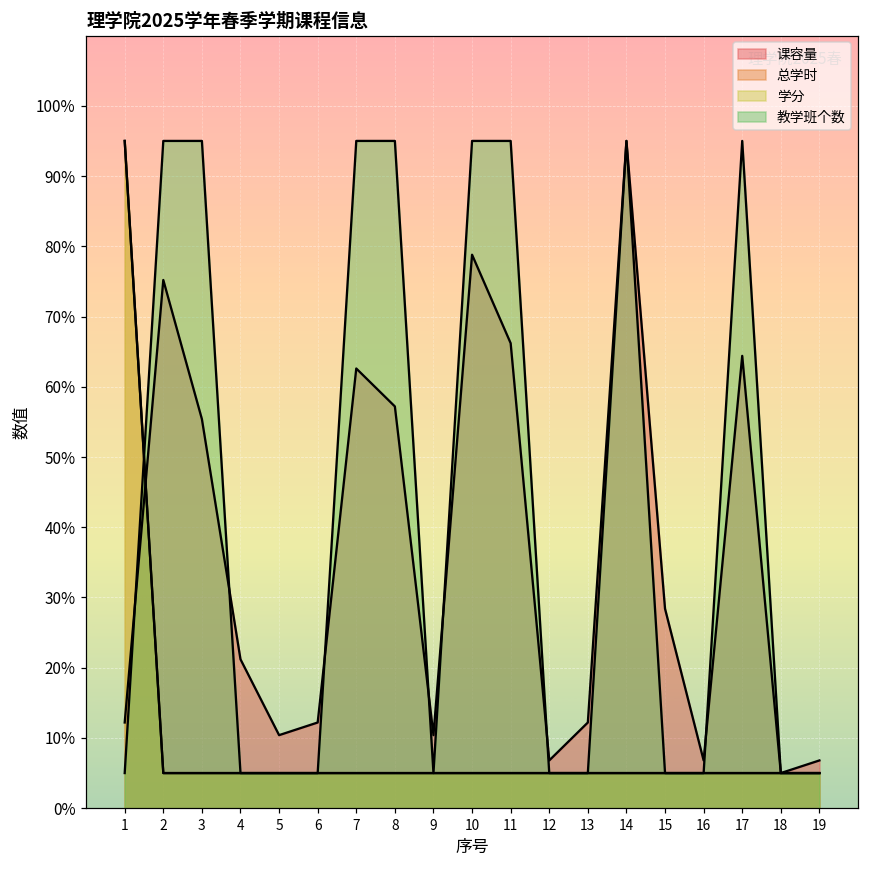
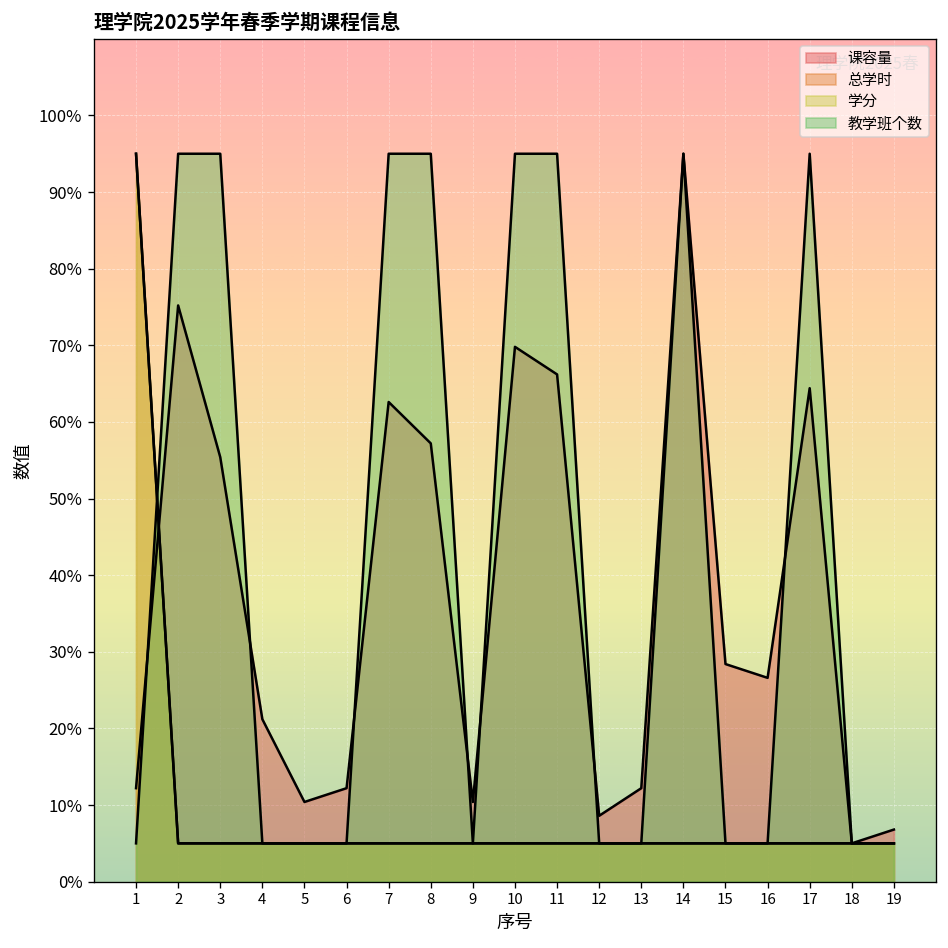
  {
    "课容量": {
      "1": "12%",
      "2": "75%",
      "3": "55%",
      "4": "21%",
      "5": "10%",
      "6": "12%",
      "7": "63%",
      "8": "57%",
      "9": "10%",
-     "10": "79%",
+     "10": "70%",
      "11": "66%",
-     "12": "7%",
+     "12": "9%",
      "13": "12%",
      "15": "28%",
-     "16": "7%",
+     "16": "27%",
      "17": "64%",
      "19": "7%"
    },
    "学分": {
      "1": "95%",
      "2": "5%",
      "3": "5%",
      "7": "5%",
      "8": "5%",
      "10": "5%",
      "11": "5%",
      "14": "5%",
      "17": "5%"
    },
    "教学班个数": {
      "1": "5%",
      "2": "95%",
      "3": "95%",
      "7": "95%",
      "8": "95%",
      "10": "95%",
      "11": "95%",
      "17": "95%"
    }
  }
